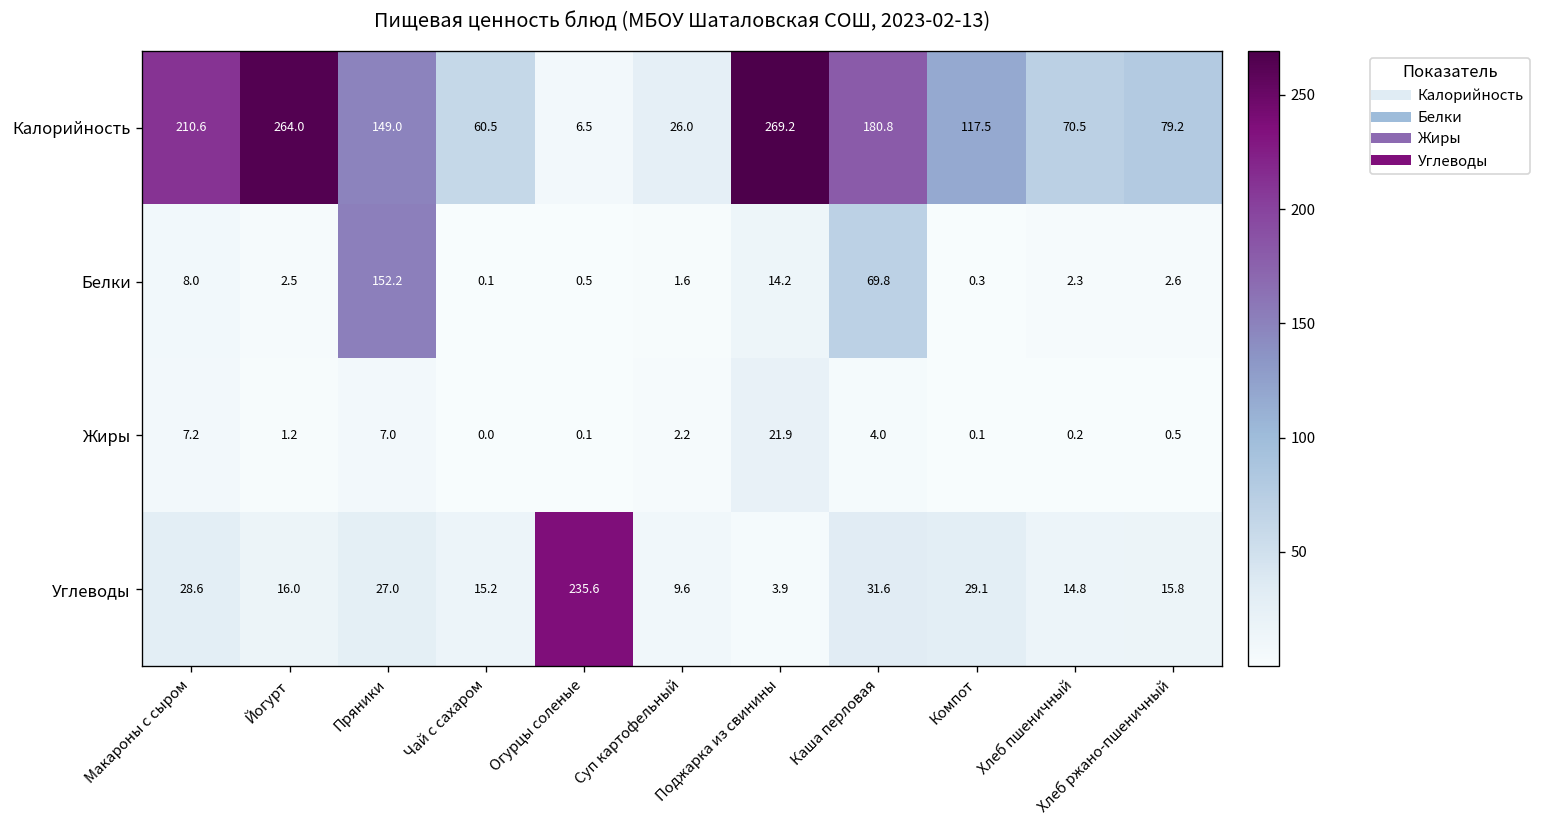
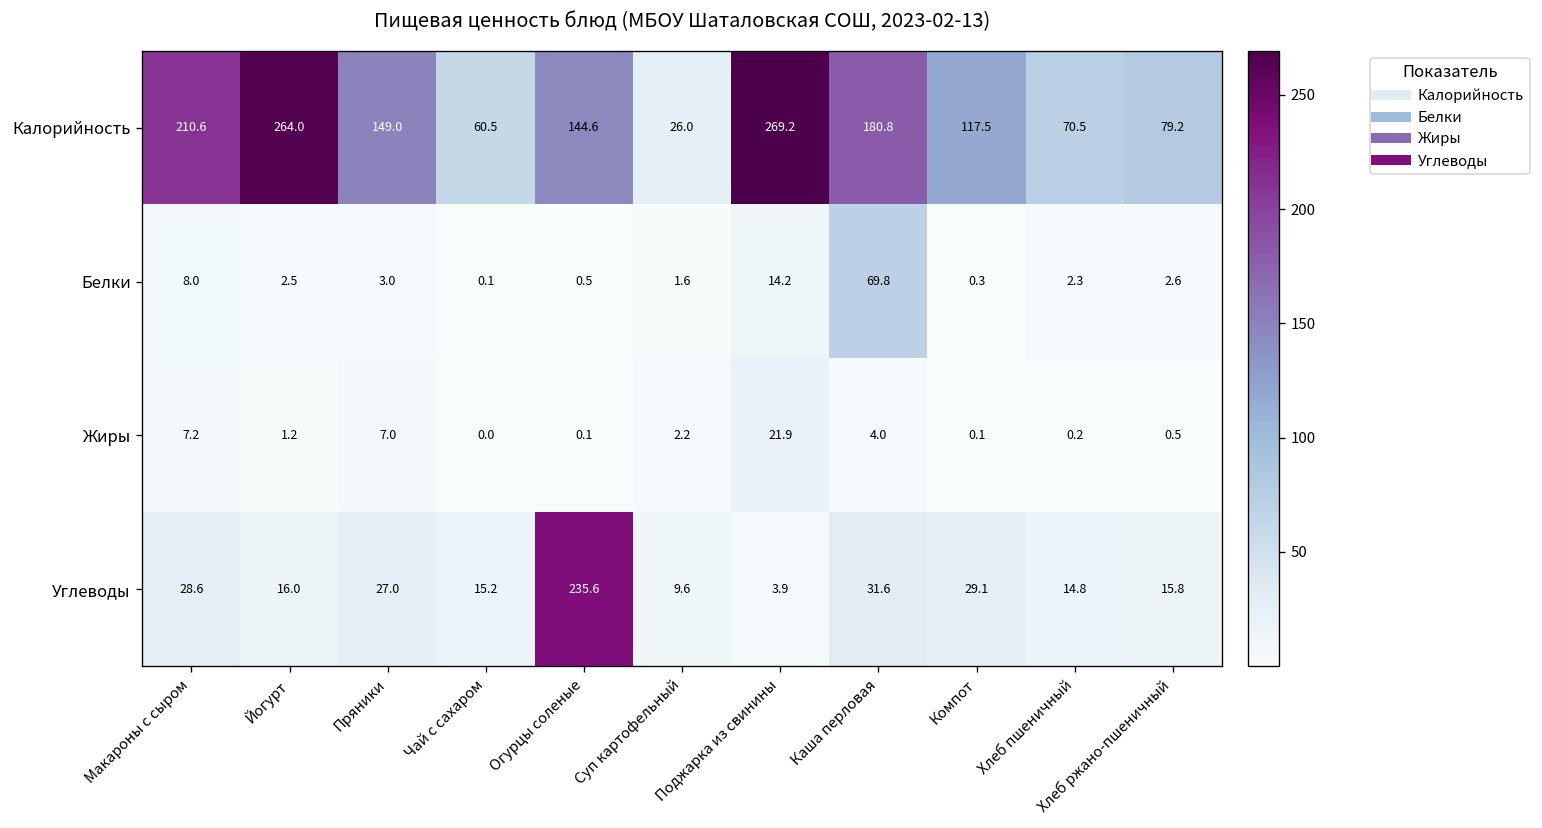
  {
    "Калорийность": {
      "Макароны с сыром": 210.6,
      "Йогурт": 264.0,
      "Пряники": 149.0,
      "Чай с сахаром": 60.5,
-     "Огурцы соленые": 6.5,
+     "Огурцы соленые": 144.6,
      "Суп картофельный": 26.0,
      "Поджарка из свинины": 269.2,
      "Каша перловая": 180.8,
      "Компот": 117.5,
      "Хлеб пшеничный": 70.5,
      "Хлеб ржано-пшеничный": 79.2
    },
    "Белки": {
      "Макароны с сыром": 8.0,
      "Йогурт": 2.5,
-     "Пряники": 152.2,
+     "Пряники": 3.0,
      "Чай с сахаром": 0.1,
      "Огурцы соленые": 0.5,
      "Суп картофельный": 1.6,
      "Поджарка из свинины": 14.2,
      "Каша перловая": 69.8,
      "Компот": 0.3,
      "Хлеб пшеничный": 2.3,
      "Хлеб ржано-пшеничный": 2.6
    },
    "Жиры": {
      "Макароны с сыром": 7.2,
      "Йогурт": 1.2,
      "Пряники": 7.0,
      "Чай с сахаром": 0.0,
      "Огурцы соленые": 0.1,
      "Суп картофельный": 2.2,
      "Поджарка из свинины": 21.9,
      "Каша перловая": 4.0,
      "Компот": 0.1,
      "Хлеб пшеничный": 0.2,
      "Хлеб ржано-пшеничный": 0.5
    },
    "Углеводы": {
      "Макароны с сыром": 28.6,
      "Йогурт": 16.0,
      "Пряники": 27.0,
      "Чай с сахаром": 15.2,
      "Огурцы соленые": 235.6,
      "Суп картофельный": 9.6,
      "Поджарка из свинины": 3.9,
      "Каша перловая": 31.6,
      "Компот": 29.1,
      "Хлеб пшеничный": 14.8,
      "Хлеб ржано-пшеничный": 15.8
    }
  }
